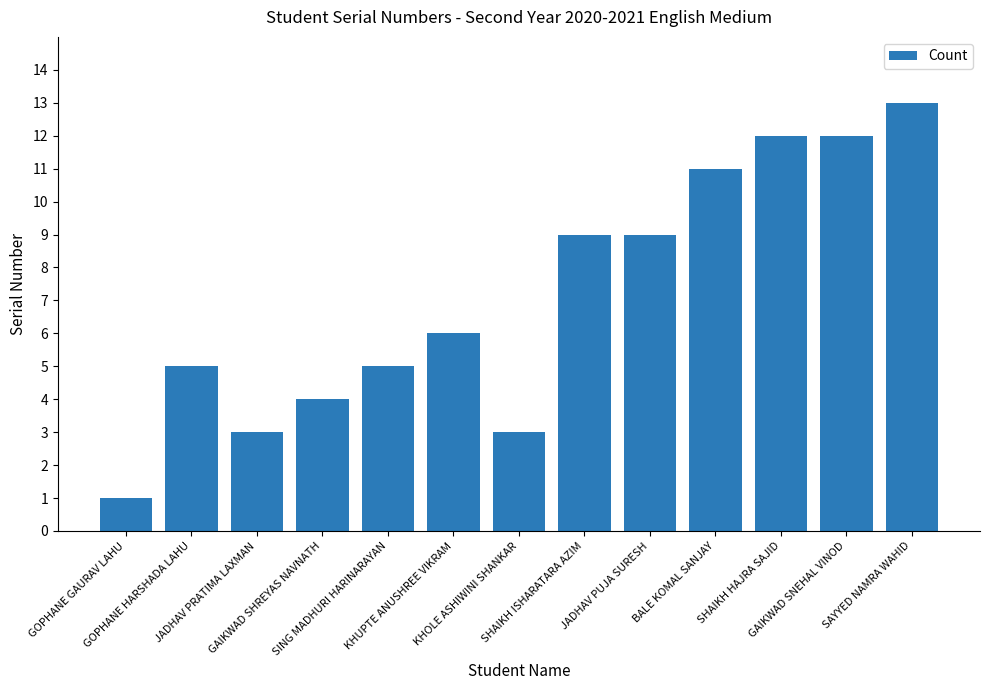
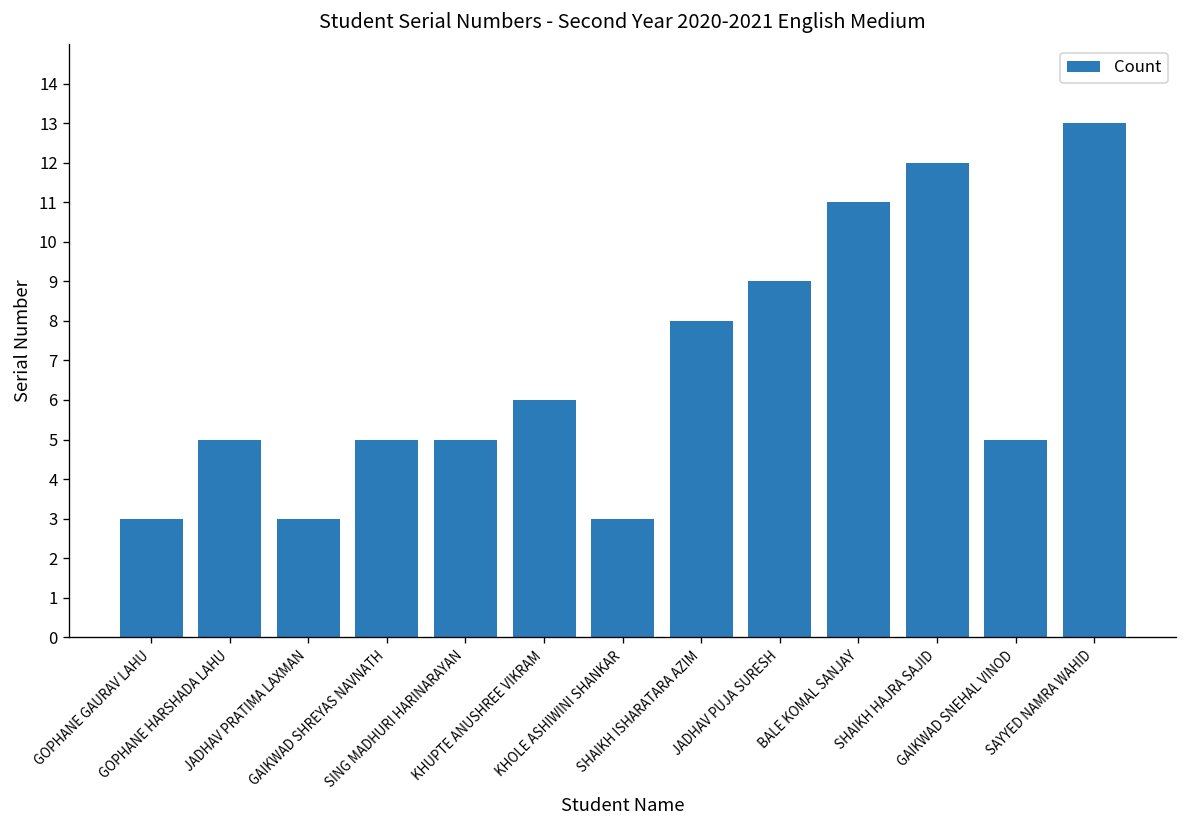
  {
-   "GOPHANE GAURAV LAHU": 1,
+   "GOPHANE GAURAV LAHU": 3,
    "GOPHANE HARSHADA LAHU": 5,
    "JADHAV PRATIMA LAXMAN": 3,
-   "GAIKWAD SHREYAS NAVNATH": 4,
+   "GAIKWAD SHREYAS NAVNATH": 5,
    "SING MADHURI HARINARAYAN": 5,
    "KHUPTE ANUSHREE VIKRAM": 6,
    "KHOLE ASHIWINI SHANKAR": 3,
-   "SHAIKH ISHARATARA AZIM": 9,
+   "SHAIKH ISHARATARA AZIM": 8,
    "JADHAV PUJA SURESH": 9,
    "BALE KOMAL SANJAY": 11,
    "SHAIKH HAJRA SAJID": 12,
-   "GAIKWAD SNEHAL VINOD": 12,
+   "GAIKWAD SNEHAL VINOD": 5,
    "SAYYED NAMRA WAHID": 13
  }
